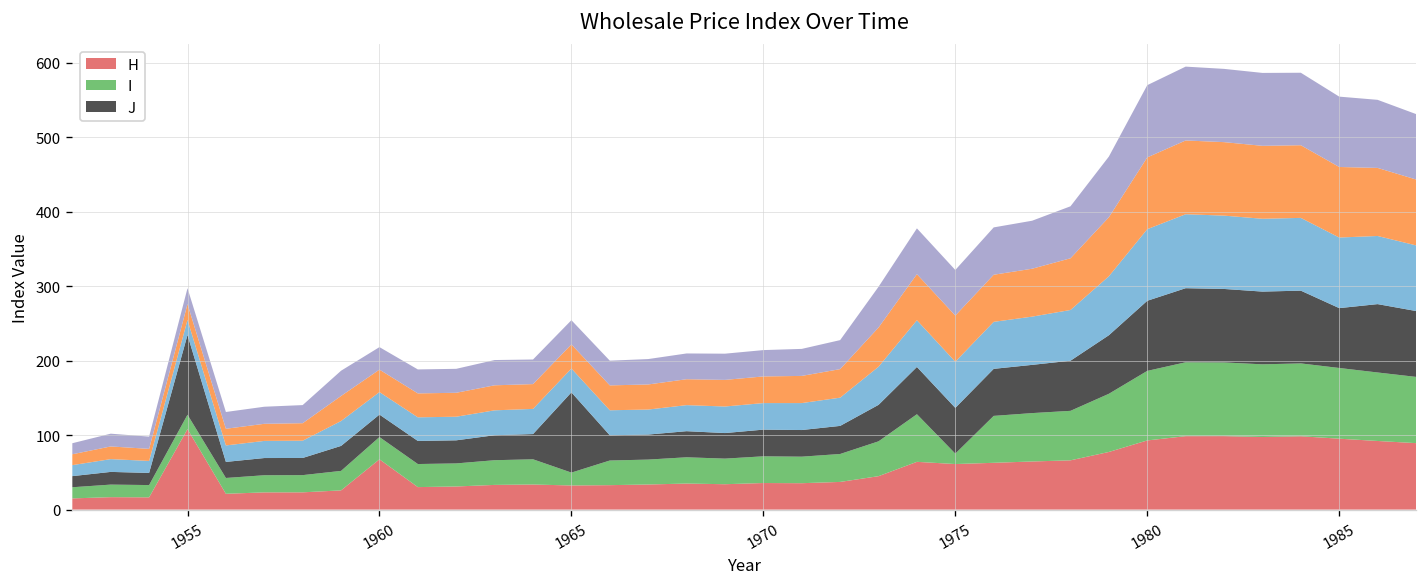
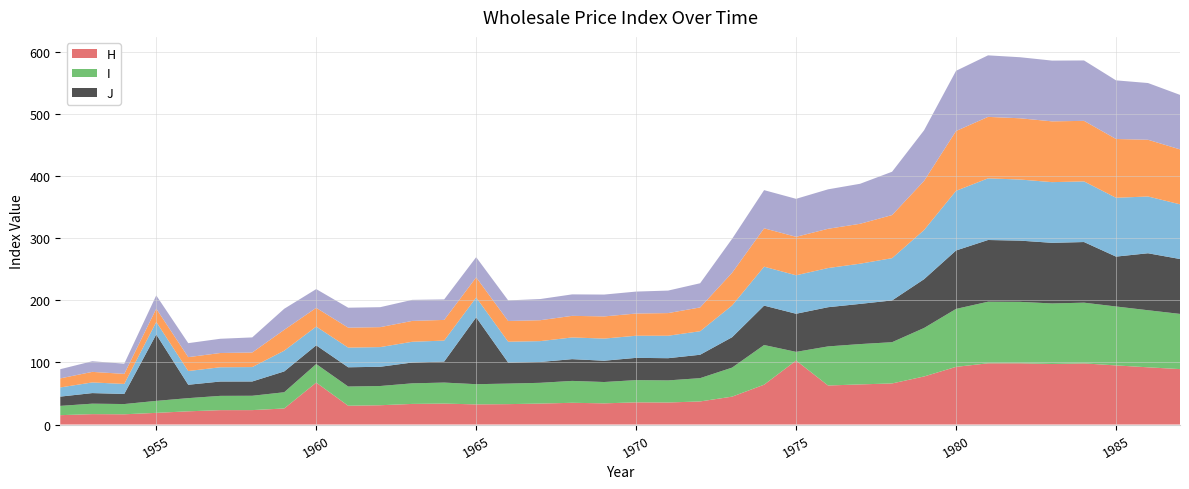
  {
    "H": {
-     "1955": 110,
+     "1955": 20,
      "1960": 70,
      "1965": 30,
      "1970": 40,
-     "1975": 60,
+     "1975": 100,
      "1980": 90,
      "1985": 100
    },
    "I": {
      "1955": 20,
      "1960": 30,
-     "1965": 20,
+     "1965": 30,
      "1970": 40,
      "1975": 10,
      "1980": 90,
      "1985": 90
    },
    "J": {
      "1955": 110,
      "1960": 30,
      "1965": 110,
      "1970": 40,
      "1975": 60,
      "1980": 90,
      "1985": 80
    }
  }
